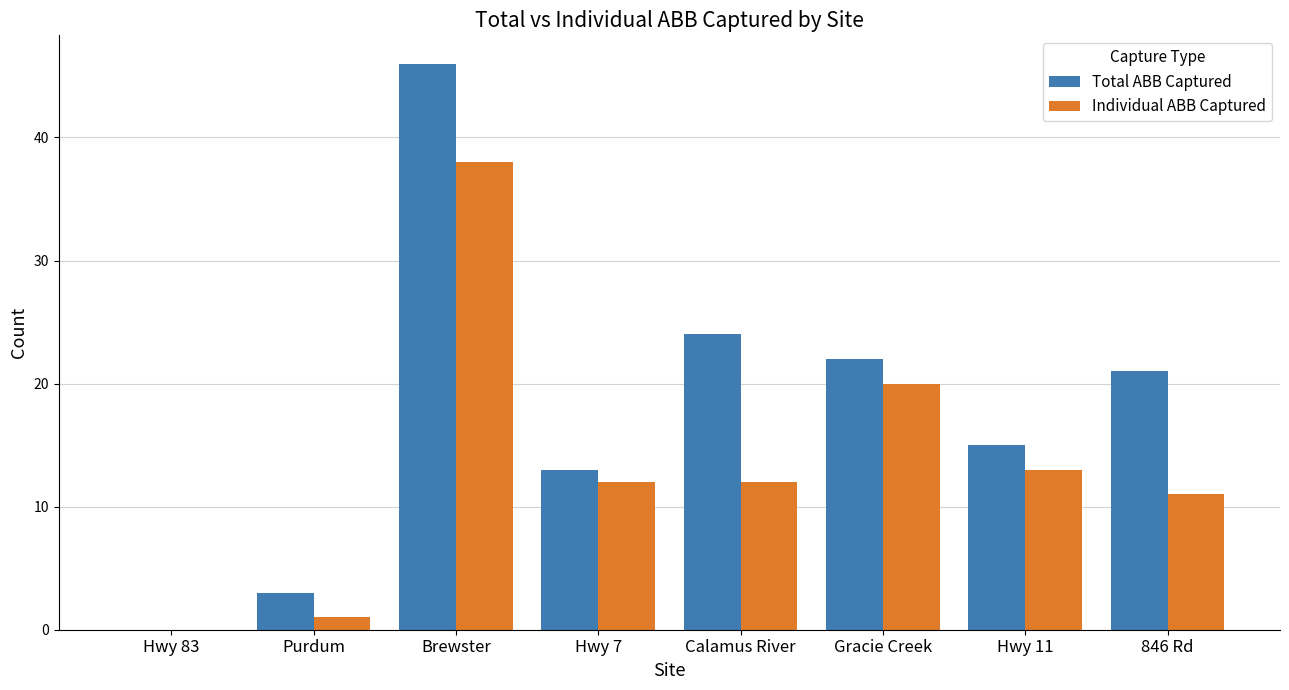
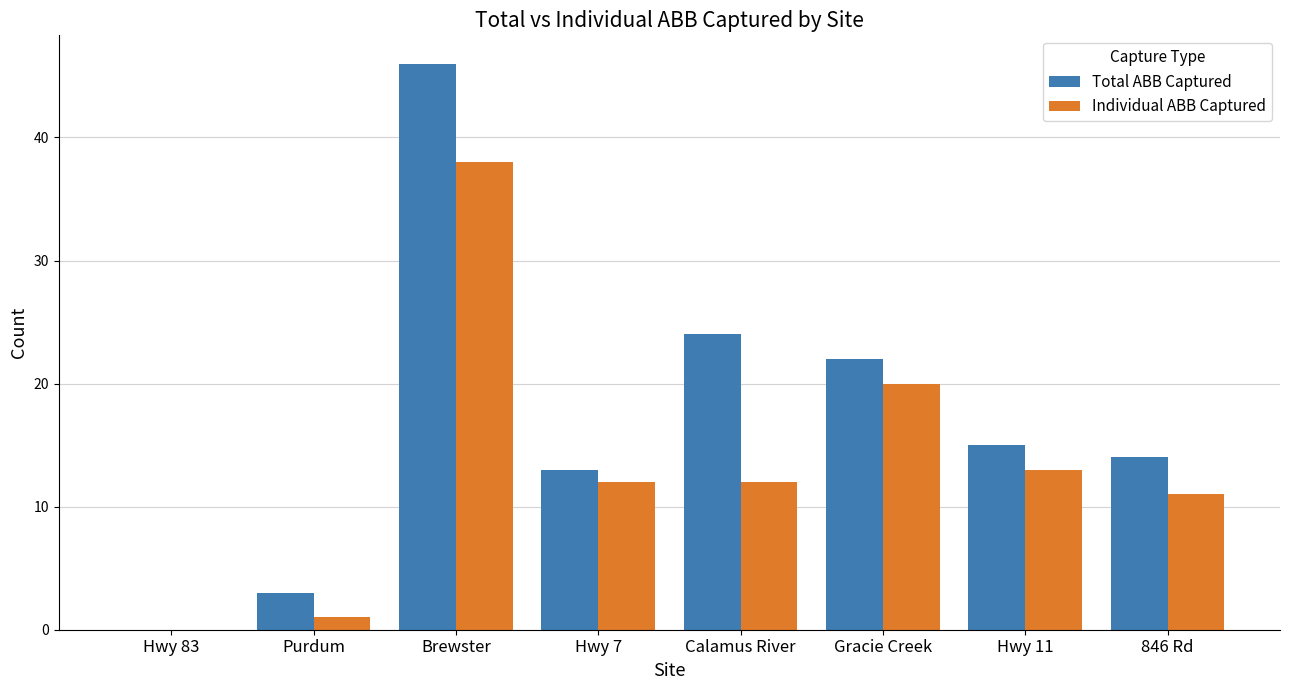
  {
    "Total ABB Captured": {
      "Hwy 83": 0,
      "Purdum": 3,
      "Brewster": 46,
      "Hwy 7": 13,
      "Calamus River": 24,
      "Gracie Creek": 22,
      "Hwy 11": 15,
-     "846 Rd": 21
+     "846 Rd": 14
    },
    "Individual ABB Captured": {
      "Hwy 83": 0,
      "Purdum": 1,
      "Brewster": 38,
      "Hwy 7": 12,
      "Calamus River": 12,
      "Gracie Creek": 20,
      "Hwy 11": 13,
      "846 Rd": 11
    }
  }
